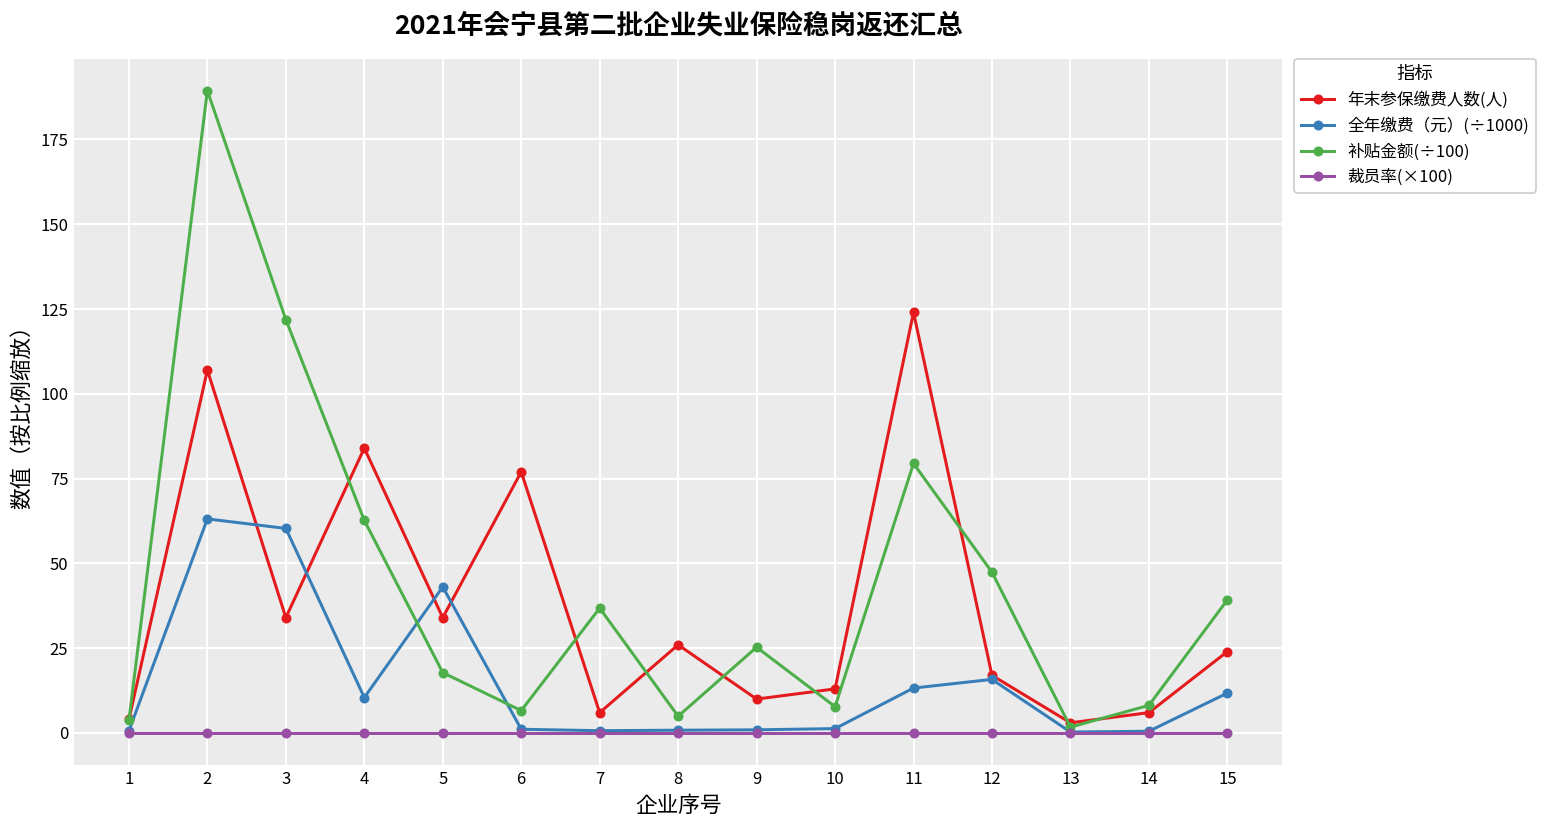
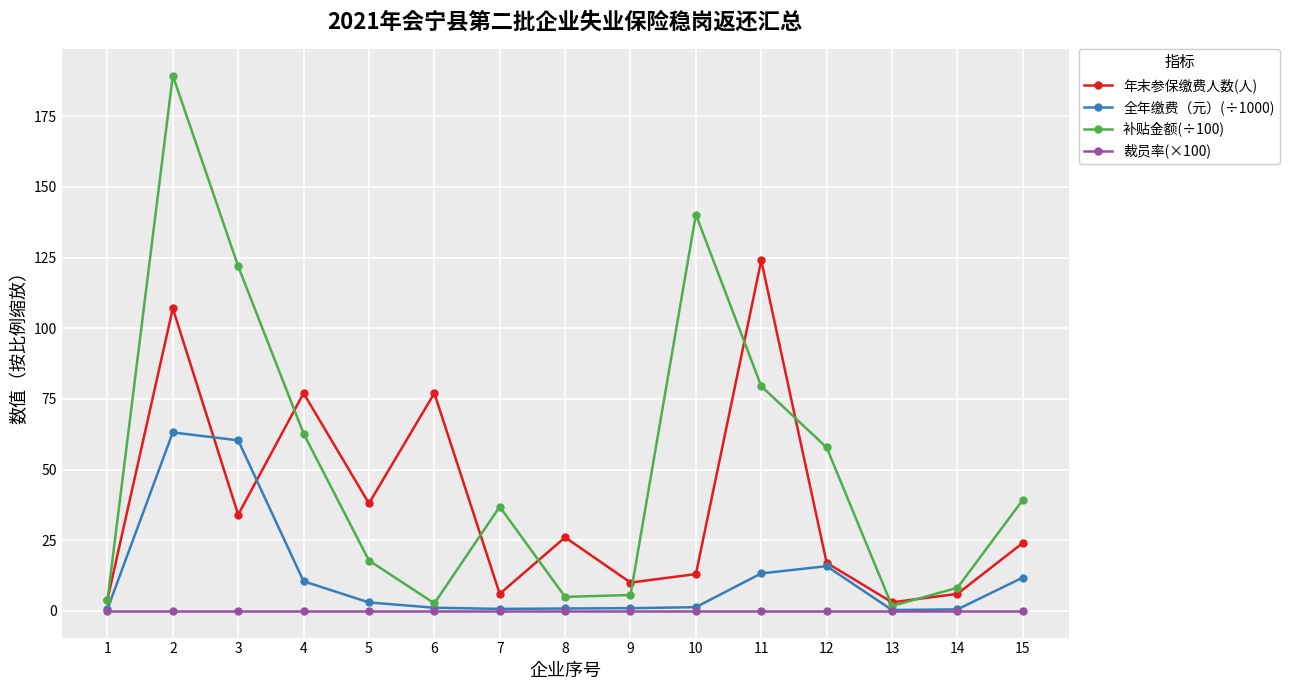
  {
    "年末参保缴费人数(人)": {
      "2": 107,
      "3": 34,
-     "4": 84,
-     "5": 34,
+     "4": 77,
+     "5": 38,
      "6": 77,
      "7": 6,
      "8": 26,
      "9": 10,
      "10": 13,
      "11": 124,
      "12": 17,
      "13": 3,
      "14": 6,
      "15": 24
    },
    "全年缴费（元）(÷1000)": {
      "2": 63,
      "3": 60,
      "4": 10,
-     "5": 43,
+     "5": 3,
      "6": 1,
      "9": 1,
      "10": 1,
      "11": 13,
      "12": 16,
      "15": 12
    },
    "补贴金额(÷100)": {
      "2": 189,
      "3": 122,
      "4": 63,
      "5": 18,
-     "6": 7,
+     "6": 3,
      "7": 37,
      "8": 5,
-     "9": 25,
-     "10": 8,
+     "9": 6,
+     "10": 140,
      "11": 79,
-     "12": 47,
+     "12": 58,
      "13": 2,
      "14": 8,
      "15": 39
    },
    "裁员率(×100)": {
      "2": 0,
      "3": 0,
      "4": 0,
      "5": 0,
      "6": 0,
      "9": 0,
      "10": 0,
      "11": 0,
      "12": 0,
      "15": 0
    }
  }
